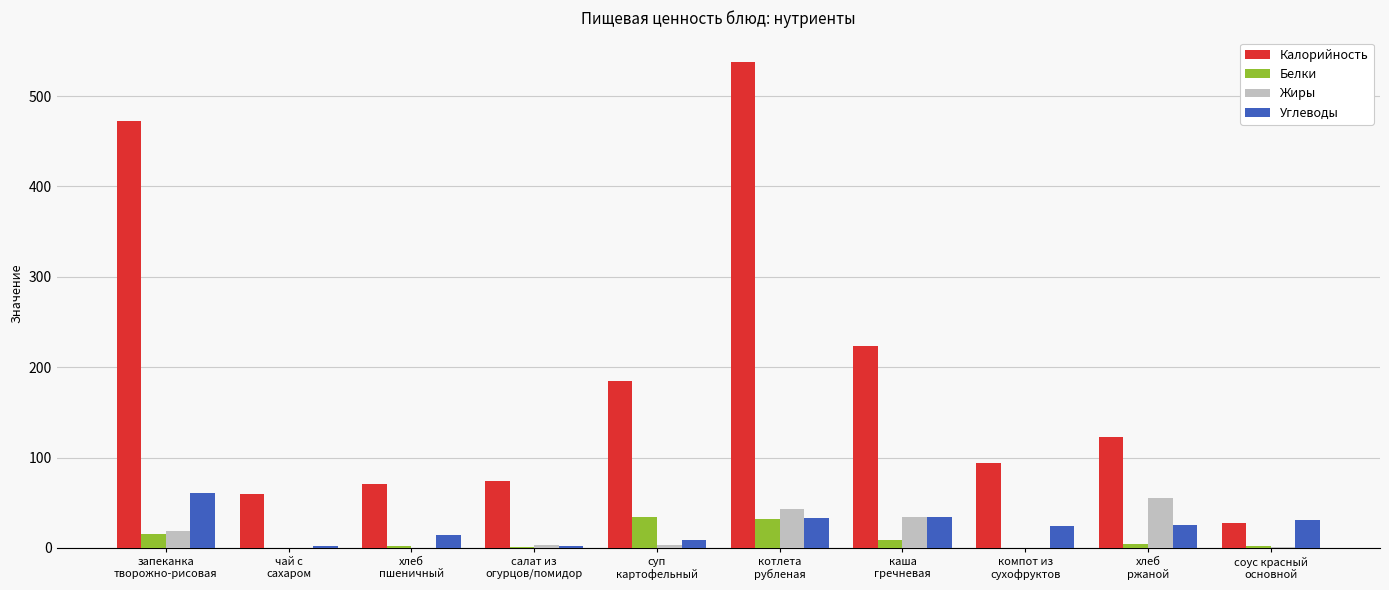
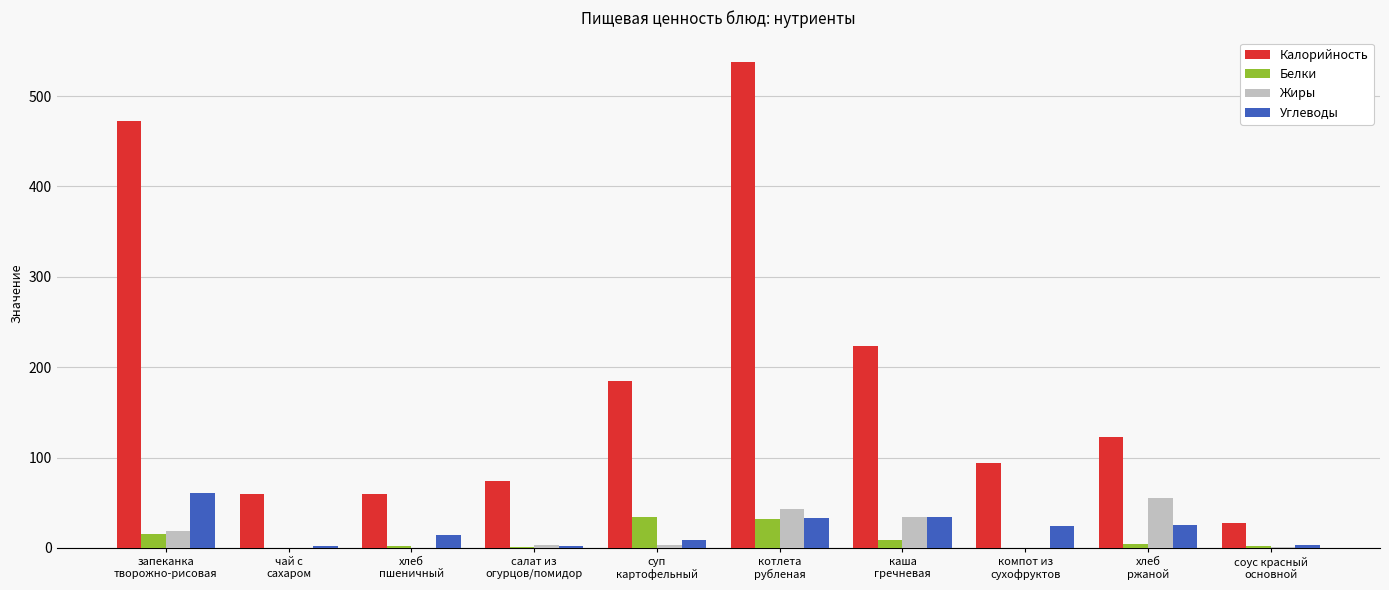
  {
    "Калорийность": {
      "запеканка творожно-рисовая": 470,
      "чай с сахаром": 60,
-     "хлеб пшеничный": 70,
+     "хлеб пшеничный": 60,
      "салат из огурцов/помидор": 70,
      "суп картофельный": 180,
      "котлета рубленая": 540,
      "каша гречневая": 220,
      "компот из сухофруктов": 90,
      "хлеб ржаной": 120,
      "соус красный основной": 30
    },
    "Белки": {
      "запеканка творожно-рисовая": 20,
      "суп картофельный": 30,
      "котлета рубленая": 30,
      "каша гречневая": 10,
      "хлеб ржаной": 0
    },
    "Жиры": {
      "запеканка творожно-рисовая": 20,
      "салат из огурцов/помидор": 0,
      "суп картофельный": 0,
      "котлета рубленая": 40,
      "каша гречневая": 30,
      "компот из сухофруктов": 0,
      "хлеб ржаной": 60
    },
    "Углеводы": {
      "запеканка творожно-рисовая": 60,
      "хлеб пшеничный": 10,
      "суп картофельный": 10,
      "котлета рубленая": 30,
      "каша гречневая": 30,
      "компот из сухофруктов": 20,
      "хлеб ржаной": 30,
-     "соус красный основной": 30
+     "соус красный основной": 0
    }
  }
